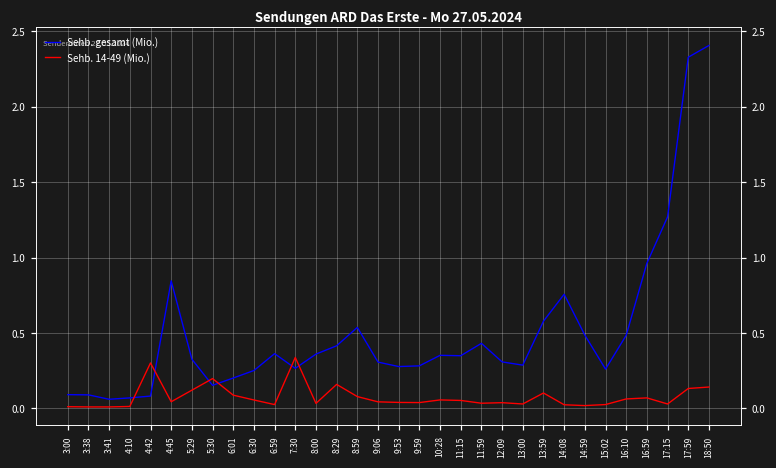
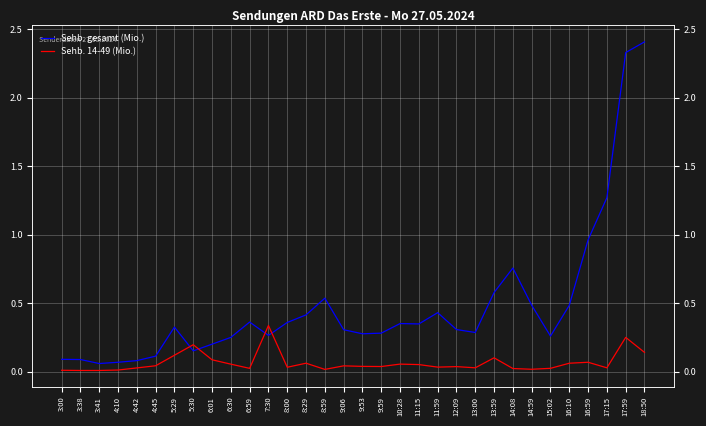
  {
    "Sehb. gesamt (Mio.)": {
      "3:00": 0.09,
      "3:38": 0.09,
      "3:41": 0.06,
      "4:10": 0.07,
      "4:42": 0.08,
-     "4:45": 0.85,
+     "4:45": 0.11,
      "5:29": 0.33,
      "5:30": 0.15,
      "6:01": 0.20,
      "6:30": 0.25,
      "6:59": 0.36,
      "7:30": 0.27,
      "8:00": 0.36,
      "8:29": 0.42,
      "8:59": 0.54,
      "9:06": 0.31,
      "9:53": 0.28,
      "9:59": 0.28,
      "10:28": 0.35,
      "11:15": 0.35,
      "11:59": 0.43,
      "12:09": 0.31,
      "13:00": 0.29,
      "13:59": 0.58,
      "14:08": 0.76,
      "14:59": 0.49,
      "15:02": 0.26,
      "16:10": 0.48,
      "16:59": 0.96,
      "17:15": 1.27,
      "17:59": 2.33,
      "18:50": 2.41
    },
    "Sehb. 14-49 (Mio.)": {
      "3:00": 0.01,
      "3:38": 0.01,
      "3:41": 0.01,
      "4:10": 0.01,
-     "4:42": 0.30,
+     "4:42": 0.03,
      "4:45": 0.04,
      "5:29": 0.12,
      "5:30": 0.20,
      "6:01": 0.09,
      "6:30": 0.06,
      "6:59": 0.03,
      "7:30": 0.34,
      "8:00": 0.03,
-     "8:29": 0.16,
-     "8:59": 0.08,
+     "8:29": 0.06,
+     "8:59": 0.02,
      "9:06": 0.04,
      "9:53": 0.04,
      "9:59": 0.04,
      "10:28": 0.06,
      "11:15": 0.05,
      "11:59": 0.03,
      "12:09": 0.04,
      "13:00": 0.03,
      "13:59": 0.10,
      "14:08": 0.02,
      "14:59": 0.02,
      "15:02": 0.03,
      "16:10": 0.06,
      "16:59": 0.07,
      "17:15": 0.03,
-     "17:59": 0.13,
+     "17:59": 0.25,
      "18:50": 0.14
    }
  }
